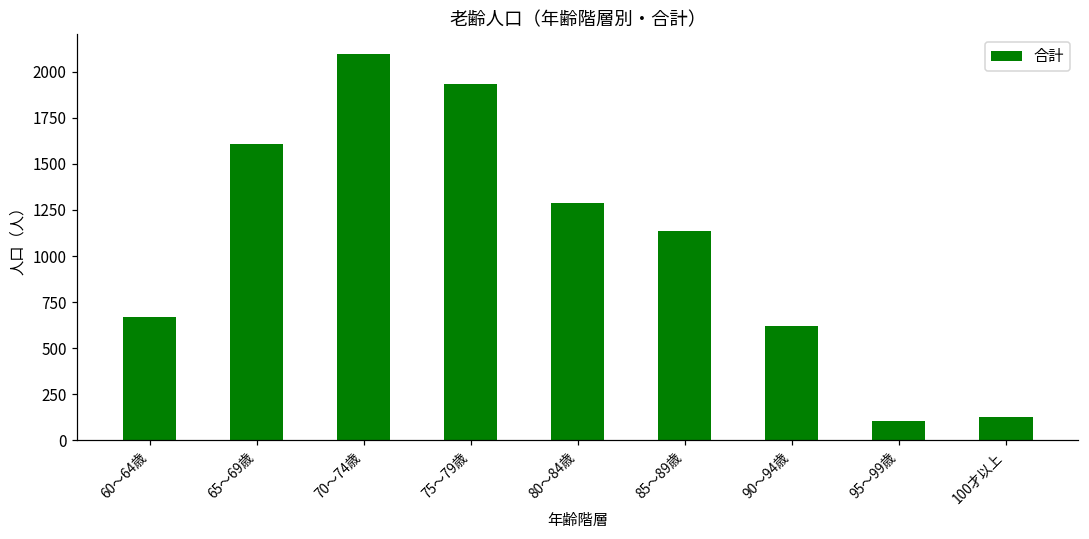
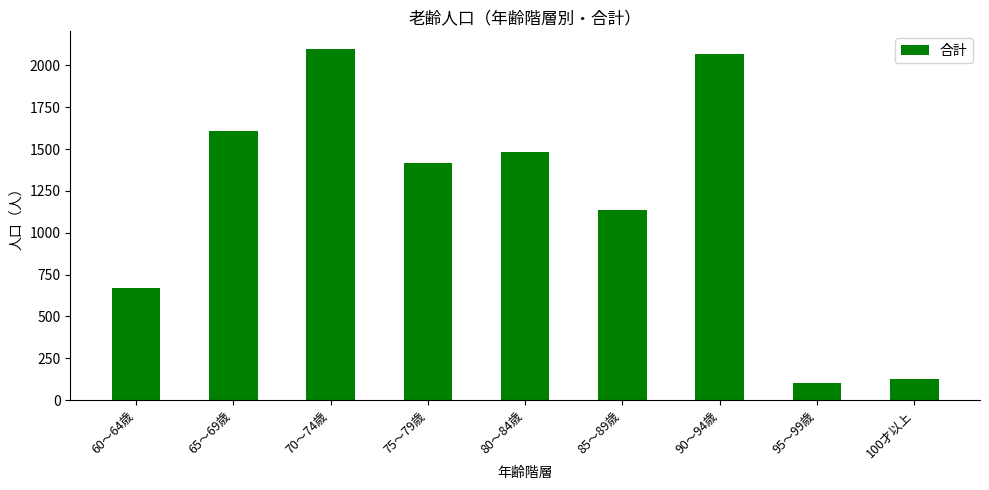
  {
    "60～64歳": 670,
    "65～69歳": 1610,
    "70～74歳": 2100,
-   "75～79歳": 1930,
-   "80～84歳": 1290,
+   "75～79歳": 1420,
+   "80～84歳": 1490,
    "85～89歳": 1140,
-   "90～94歳": 620,
+   "90～94歳": 2070,
    "95～99歳": 110,
    "100才以上": 130
  }
